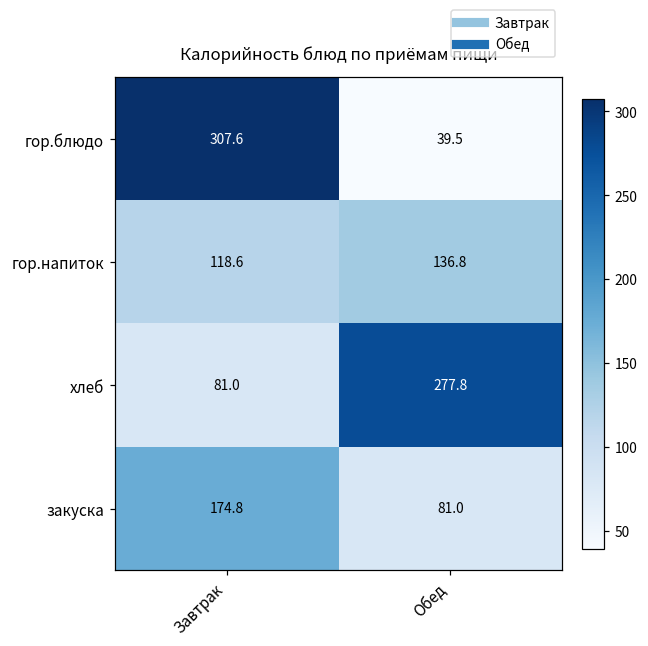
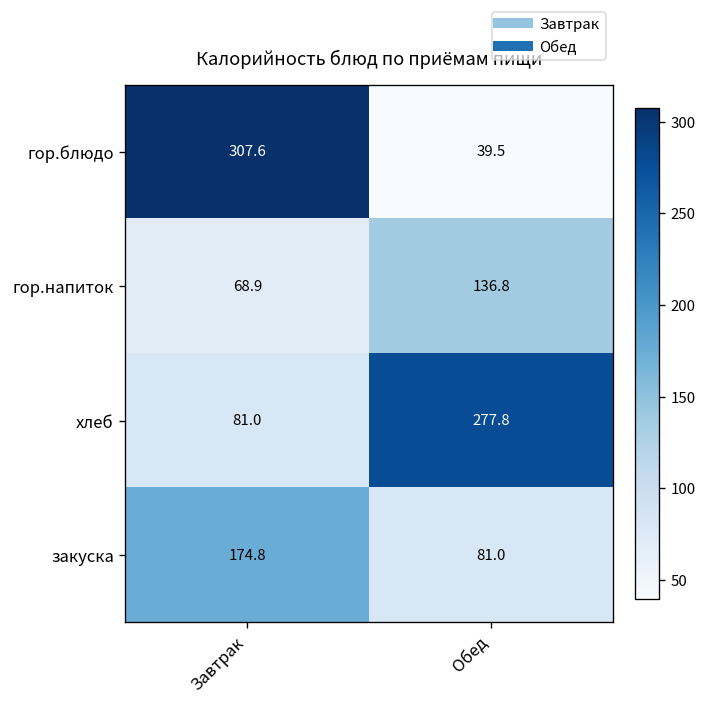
  {
    "гор.блюдо": {
      "Завтрак": 307.6,
      "Обед": 39.5
    },
    "гор.напиток": {
-     "Завтрак": 118.6,
+     "Завтрак": 68.9,
      "Обед": 136.8
    },
    "хлеб": {
      "Завтрак": 81.0,
      "Обед": 277.8
    },
    "закуска": {
      "Завтрак": 174.8,
      "Обед": 81.0
    }
  }
